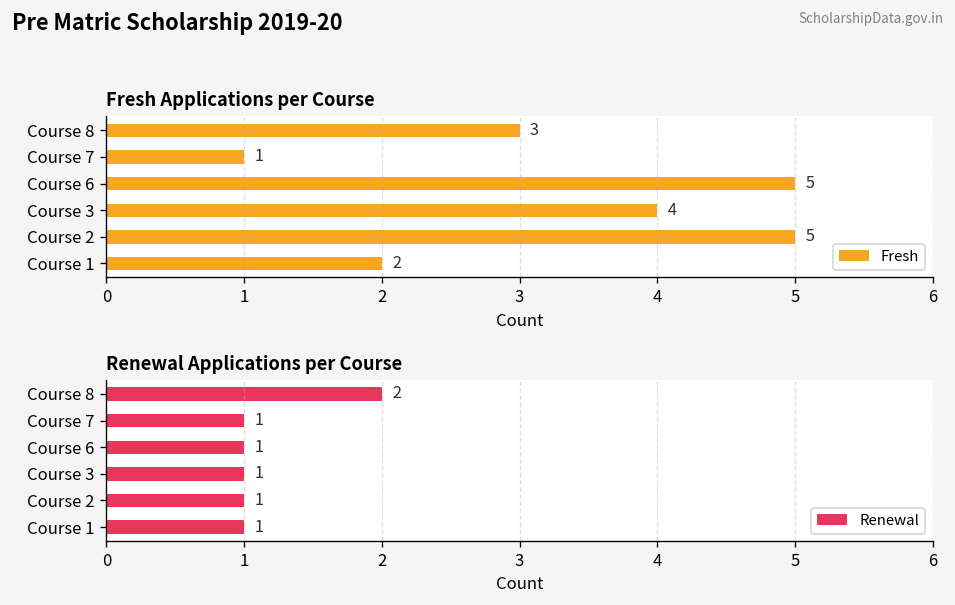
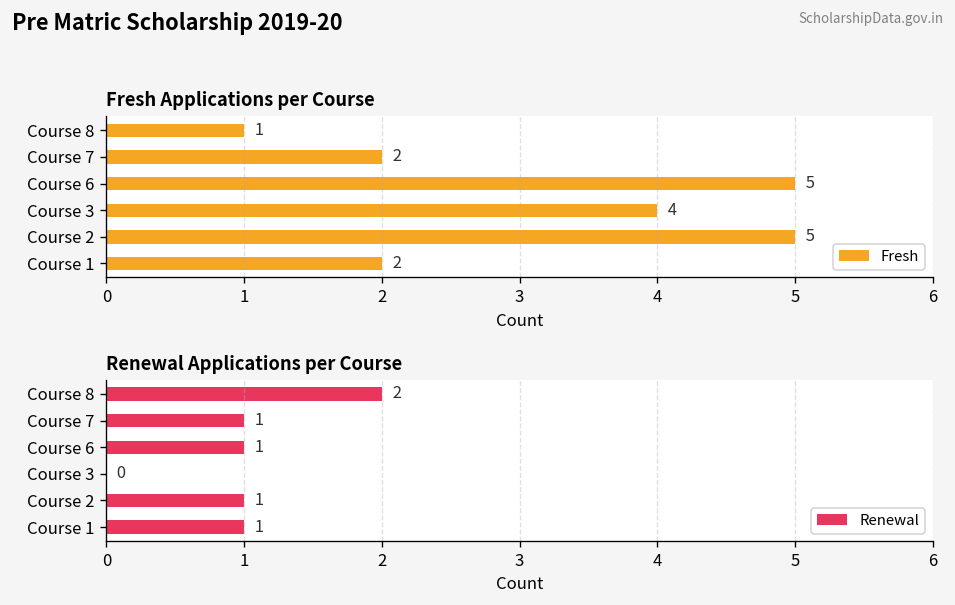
  {
    "Fresh Applications per Course": {
-     "Course 8": 3,
-     "Course 7": 1,
+     "Course 8": 1,
+     "Course 7": 2,
      "Course 6": 5,
      "Course 3": 4,
      "Course 2": 5,
      "Course 1": 2
    },
    "Renewal Applications per Course": {
      "Course 8": 2,
      "Course 7": 1,
      "Course 6": 1,
-     "Course 3": 1,
+     "Course 3": 0,
      "Course 2": 1,
      "Course 1": 1
    }
  }
